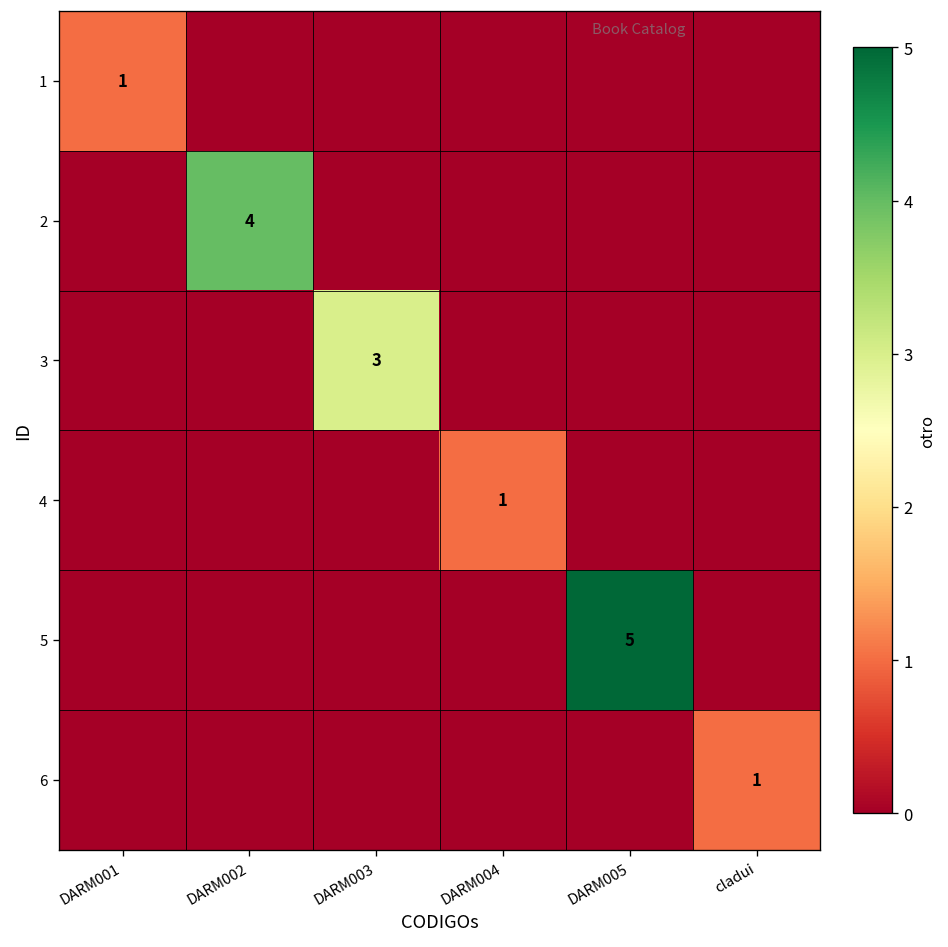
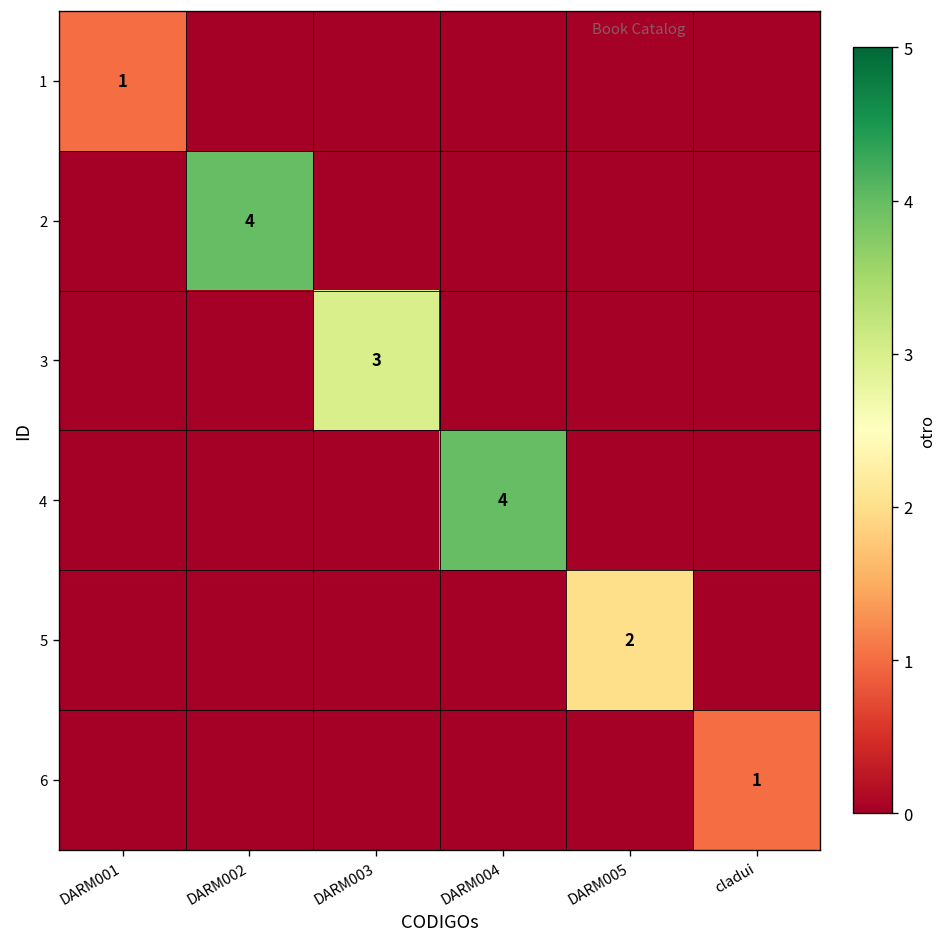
  {
    "1": {
      "DARM001": 1
    },
    "2": {
      "DARM002": 4
    },
    "3": {
      "DARM003": 3
    },
    "4": {
-     "DARM004": 1
+     "DARM004": 4
    },
    "5": {
-     "DARM005": 5
+     "DARM005": 2
    },
    "6": {
      "cladui": 1
    }
  }
